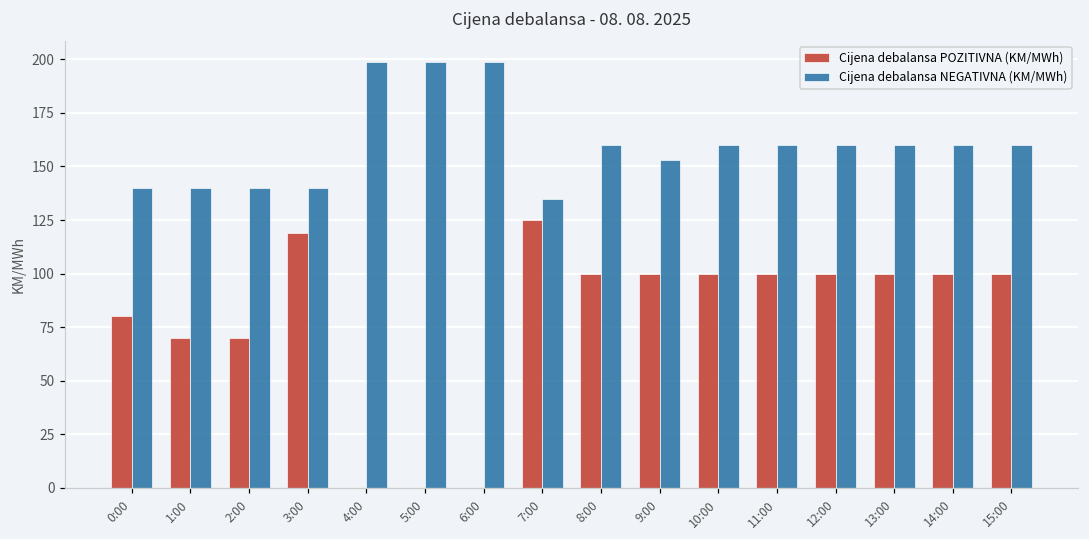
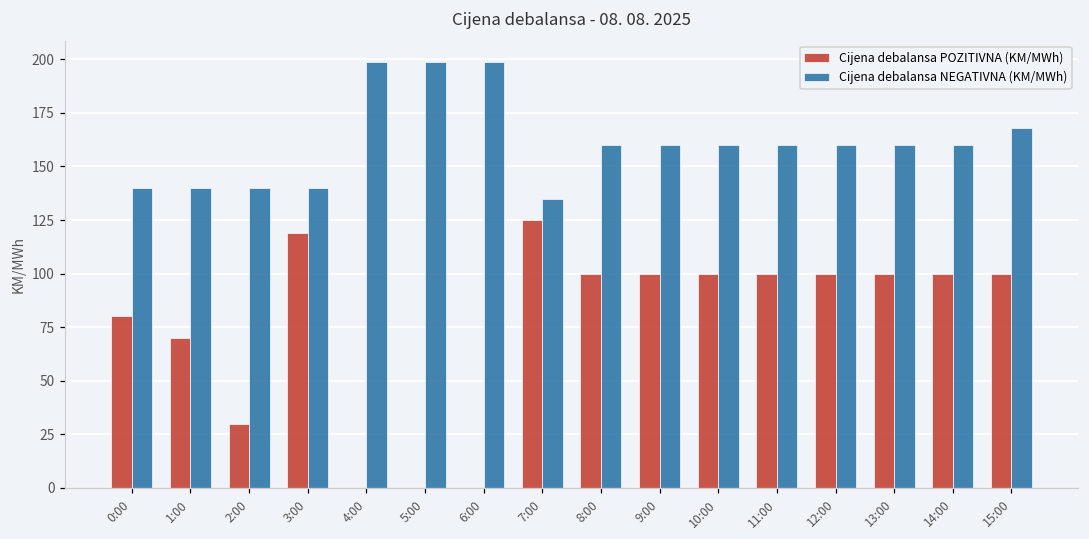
  {
    "Cijena debalansa POZITIVNA (KM/MWh)": {
      "0:00": 80,
      "1:00": 70,
-     "2:00": 70,
+     "2:00": 30,
      "3:00": 119,
      "4:00": 0,
      "5:00": 0,
      "6:00": 0,
      "7:00": 125,
      "8:00": 100,
      "9:00": 100,
      "10:00": 100,
      "11:00": 100,
      "12:00": 100,
      "13:00": 100,
      "14:00": 100,
      "15:00": 100
    },
    "Cijena debalansa NEGATIVNA (KM/MWh)": {
      "0:00": 140,
      "1:00": 140,
      "2:00": 140,
      "3:00": 140,
      "4:00": 199,
      "5:00": 199,
      "6:00": 199,
      "7:00": 135,
      "8:00": 160,
-     "9:00": 153,
+     "9:00": 160,
      "10:00": 160,
      "11:00": 160,
      "12:00": 160,
      "13:00": 160,
      "14:00": 160,
-     "15:00": 160
+     "15:00": 168
    }
  }
